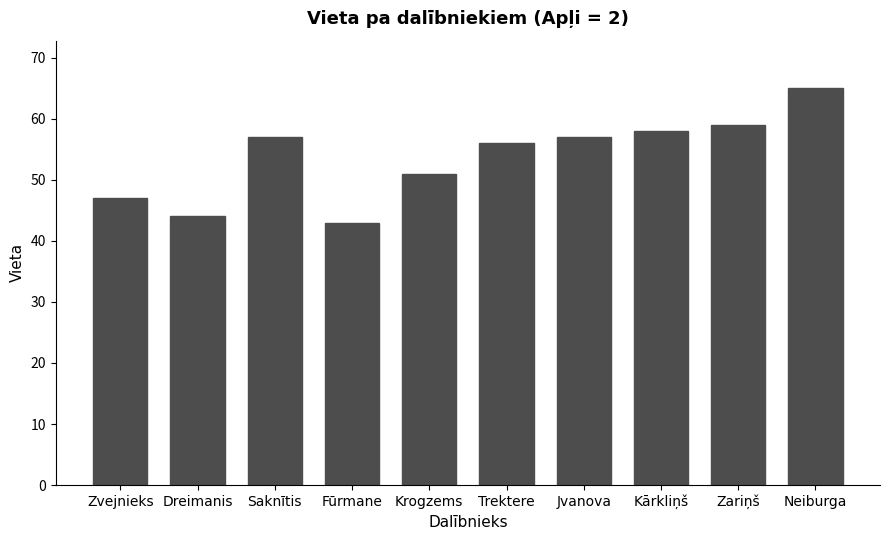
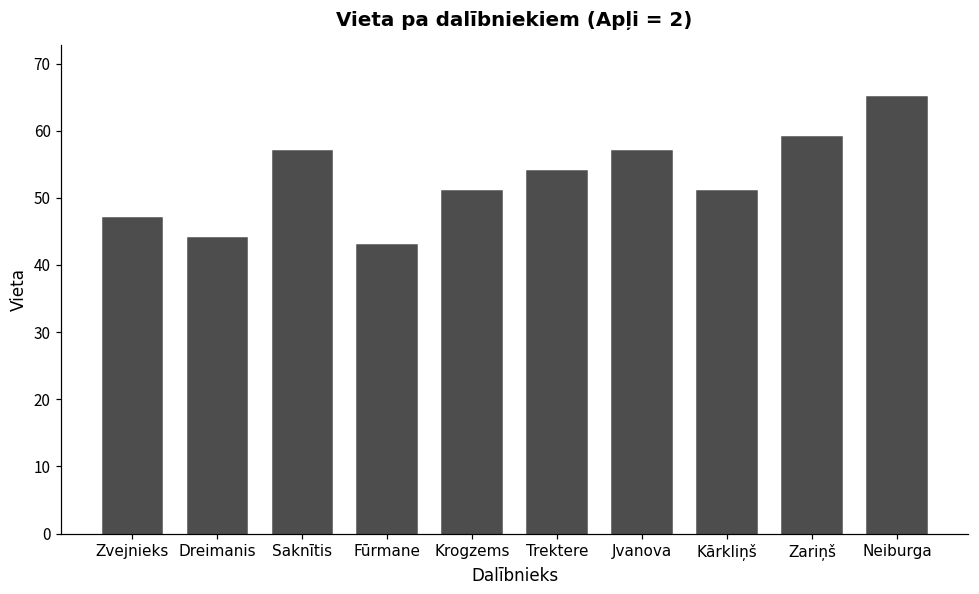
  {
    "Zvejnieks": 47,
    "Dreimanis": 44,
    "Saknītis": 57,
    "Fūrmane": 43,
    "Krogzems": 51,
-   "Trektere": 56,
+   "Trektere": 54,
    "Jvanova": 57,
-   "Kārkliņš": 58,
+   "Kārkliņš": 51,
    "Zariņš": 59,
    "Neiburga": 65
  }
